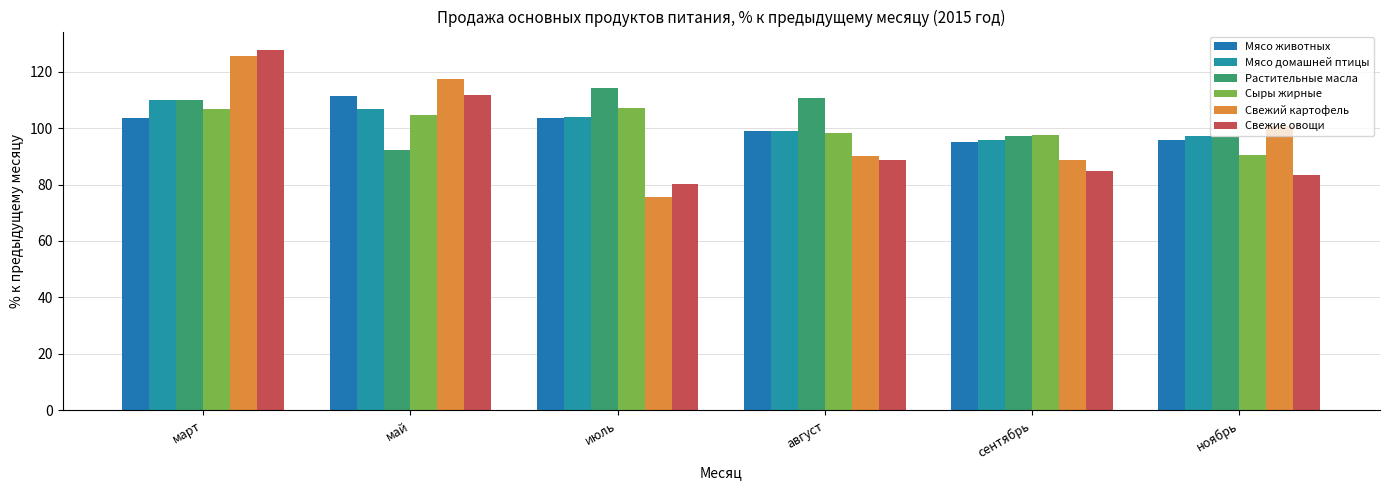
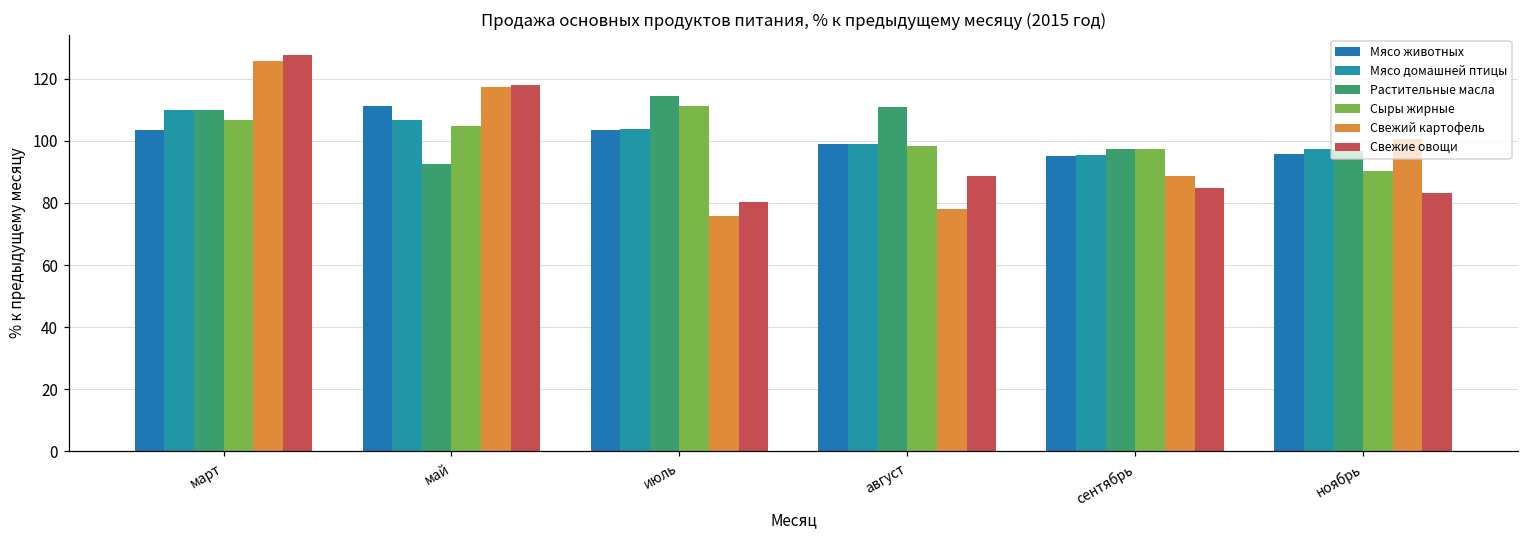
  {
    "Растительные масла": {
      "март": 110,
      "май": 92,
      "июль": 114,
      "август": 111,
      "сентябрь": 97,
      "ноябрь": 97
    },
    "Сыры жирные": {
      "март": 107,
      "май": 105,
-     "июль": 107,
+     "июль": 111,
      "август": 98,
      "сентябрь": 97,
      "ноябрь": 90
    },
    "Свежий картофель": {
      "март": 126,
      "май": 118,
      "июль": 76,
-     "август": 90,
+     "август": 78,
      "сентябрь": 89
    },
    "Свежие овощи": {
      "март": 128,
-     "май": 112,
+     "май": 118,
      "июль": 80,
      "август": 89,
      "сентябрь": 85,
      "ноябрь": 83
    }
  }
